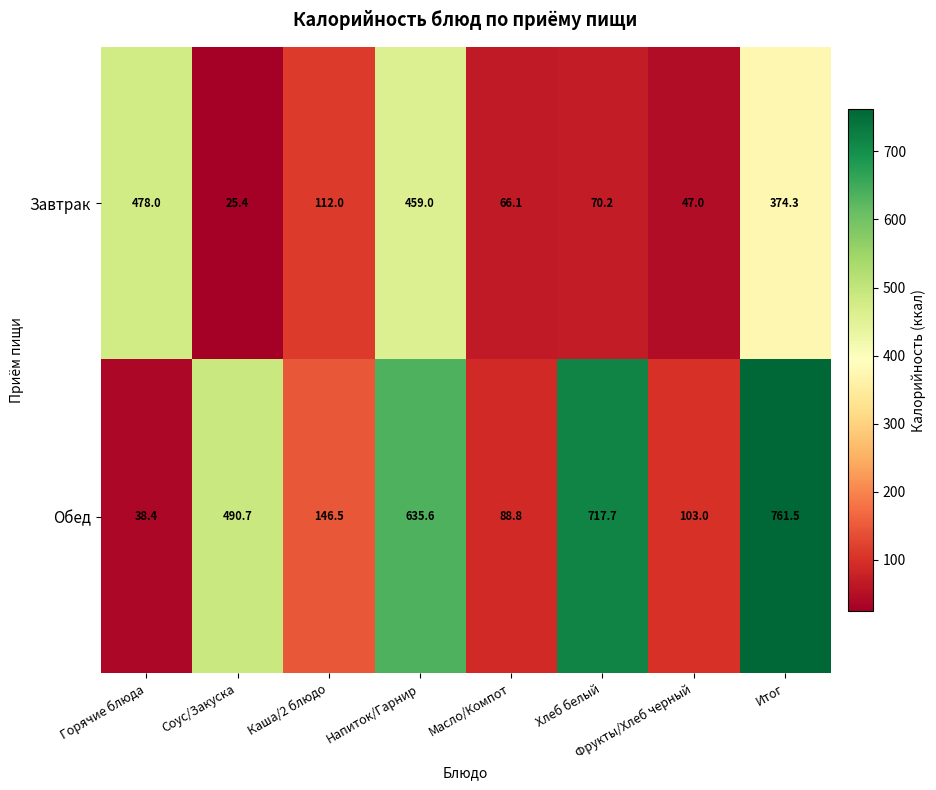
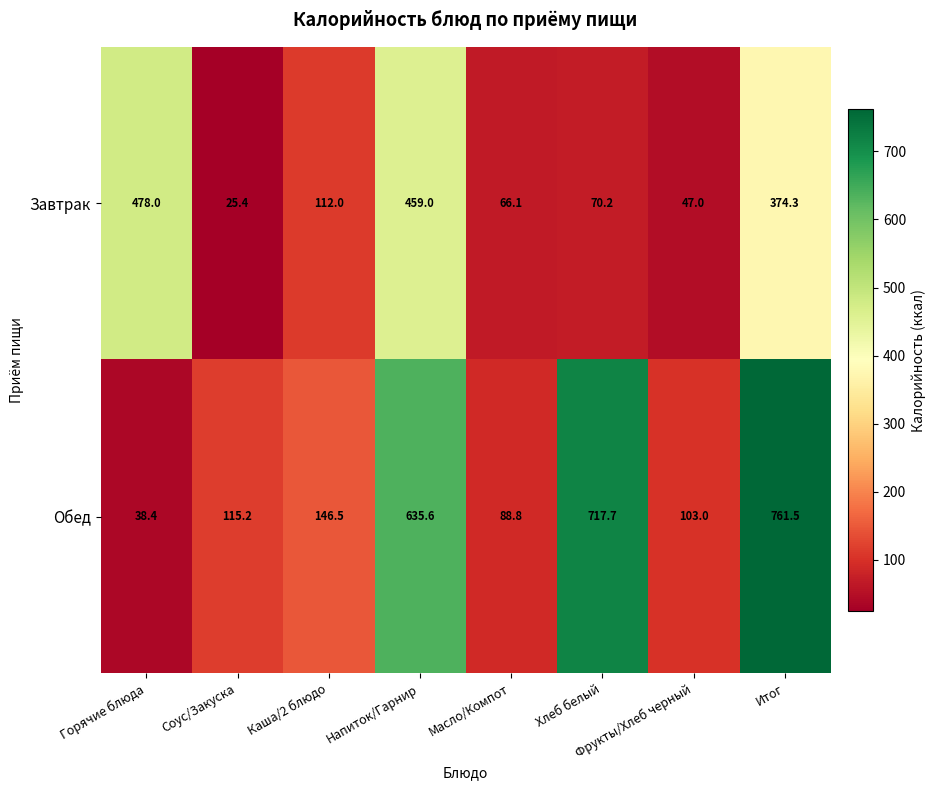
  {
    "Завтрак": {
      "Горячие блюда": 478.0,
      "Соус/Закуска": 25.4,
      "Каша/2 блюдо": 112.0,
      "Напиток/Гарнир": 459.0,
      "Масло/Компот": 66.1,
      "Хлеб белый": 70.2,
      "Фрукты/Хлеб черный": 47.0,
      "Итог": 374.3
    },
    "Обед": {
      "Горячие блюда": 38.4,
-     "Соус/Закуска": 490.7,
+     "Соус/Закуска": 115.2,
      "Каша/2 блюдо": 146.5,
      "Напиток/Гарнир": 635.6,
      "Масло/Компот": 88.8,
      "Хлеб белый": 717.7,
      "Фрукты/Хлеб черный": 103.0,
      "Итог": 761.5
    }
  }
